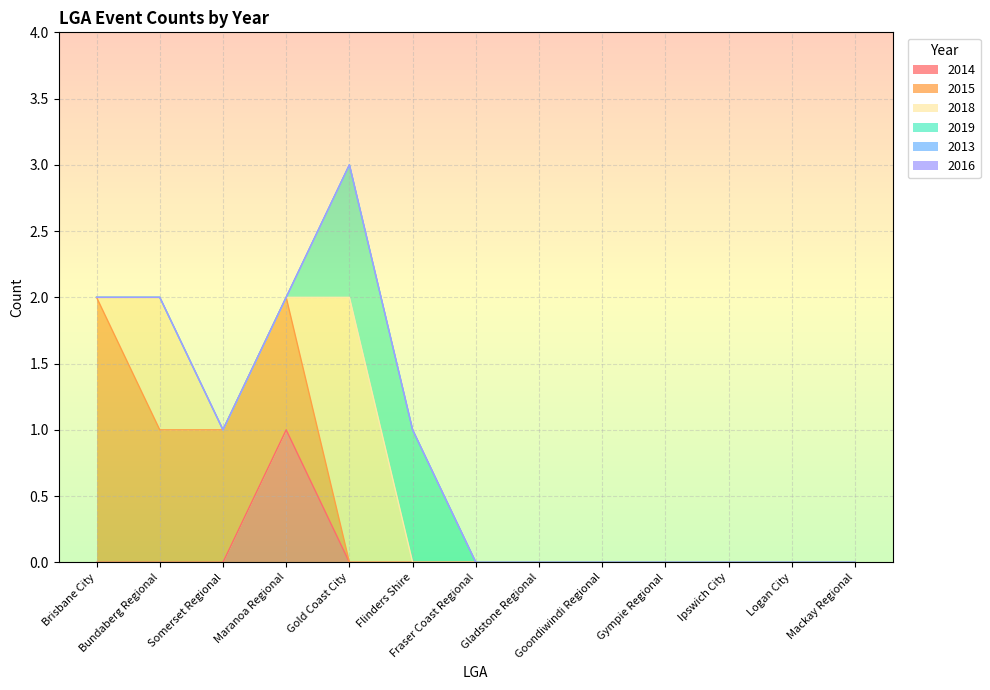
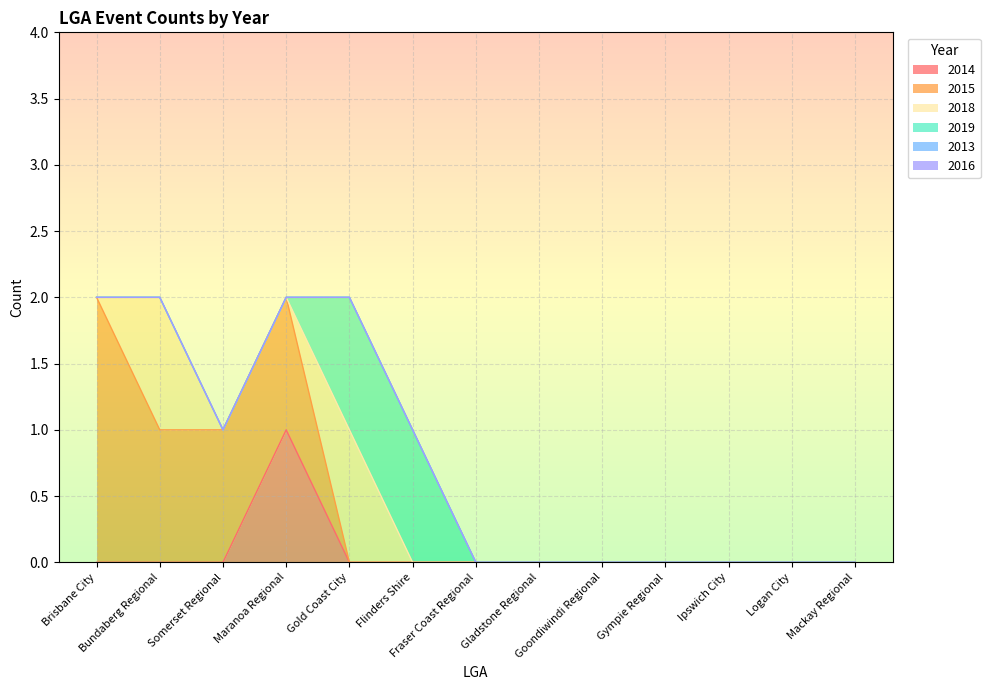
  {
    "2014": {
      "Brisbane City": 0,
      "Bundaberg Regional": 0,
      "Somerset Regional": 0,
      "Maranoa Regional": 1
    },
    "2015": {
      "Bundaberg Regional": 1
    },
    "2018": {
-     "Gold Coast City": 2
+     "Gold Coast City": 1
    },
    "2016": {
      "Flinders Shire": 1
    }
  }
